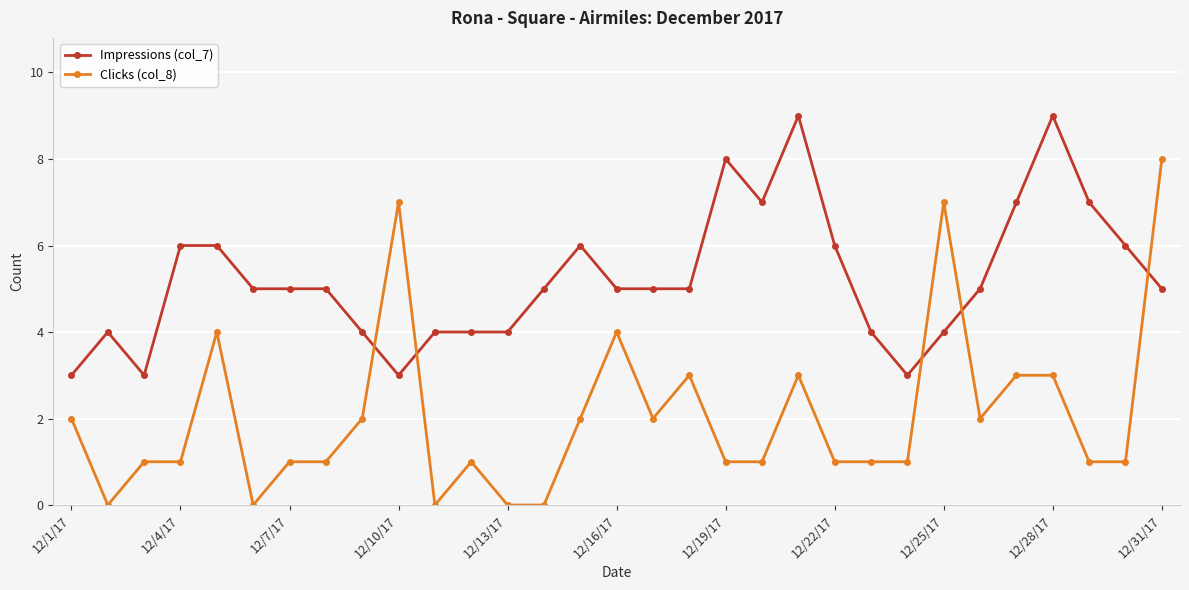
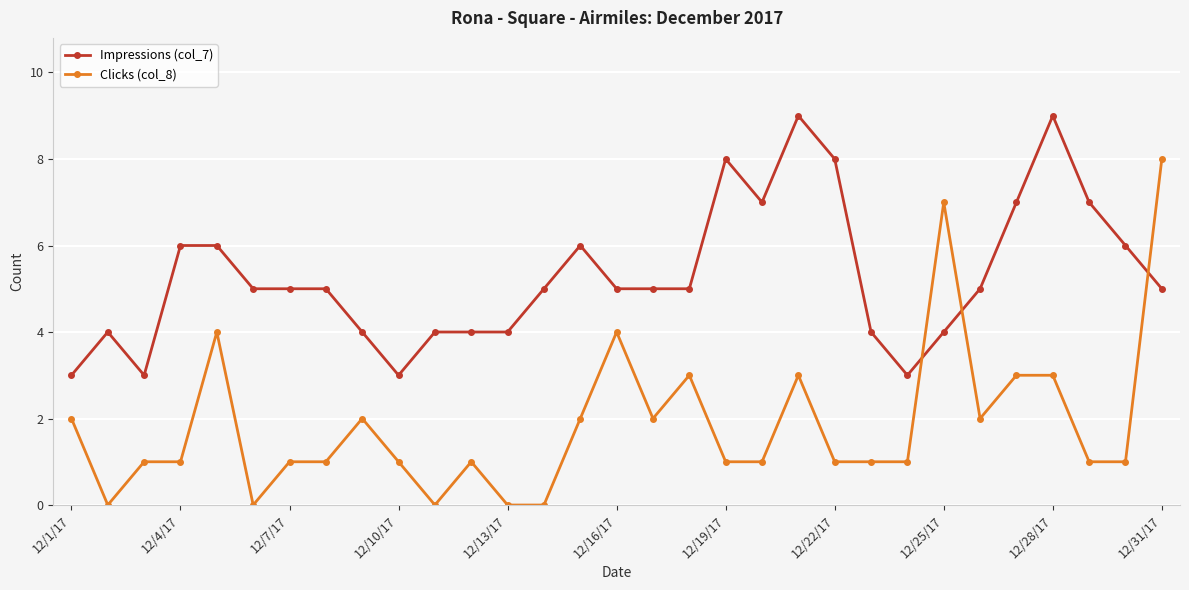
  {
    "Impressions (col_7)": {
      "12/1/17": 3,
      "12/4/17": 6,
      "12/7/17": 5,
      "12/10/17": 3,
      "12/13/17": 4,
      "12/16/17": 5,
      "12/19/17": 8,
-     "12/22/17": 6,
+     "12/22/17": 8,
      "12/25/17": 4,
      "12/28/17": 9,
      "12/31/17": 5
    },
    "Clicks (col_8)": {
      "12/1/17": 2,
      "12/4/17": 1,
      "12/7/17": 1,
-     "12/10/17": 7,
+     "12/10/17": 1,
      "12/13/17": 0,
      "12/16/17": 4,
      "12/19/17": 1,
      "12/22/17": 1,
      "12/25/17": 7,
      "12/28/17": 3,
      "12/31/17": 8
    }
  }
